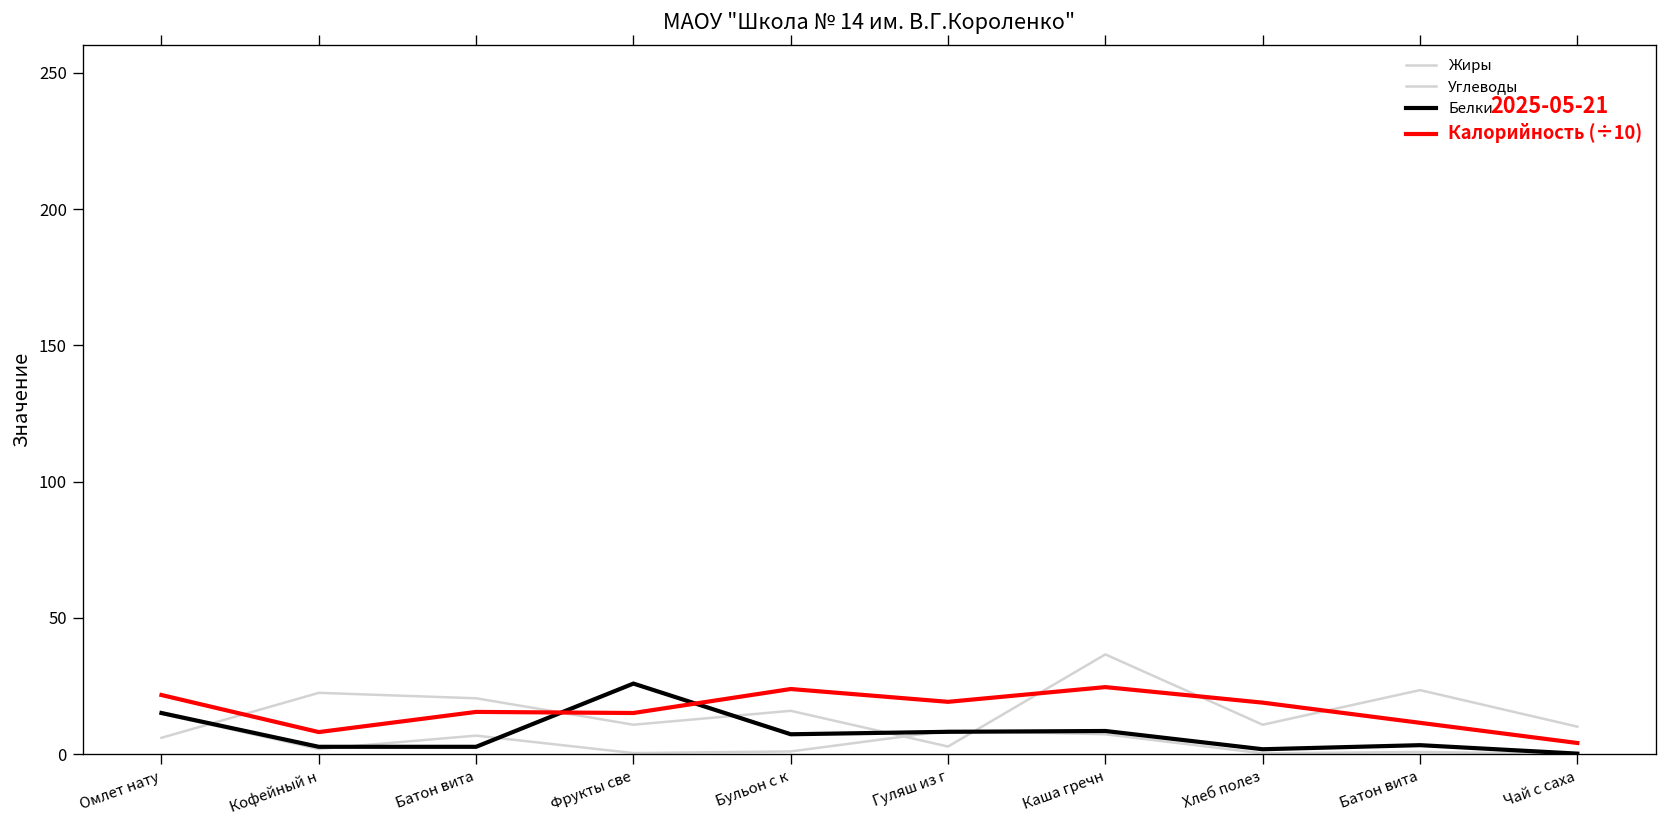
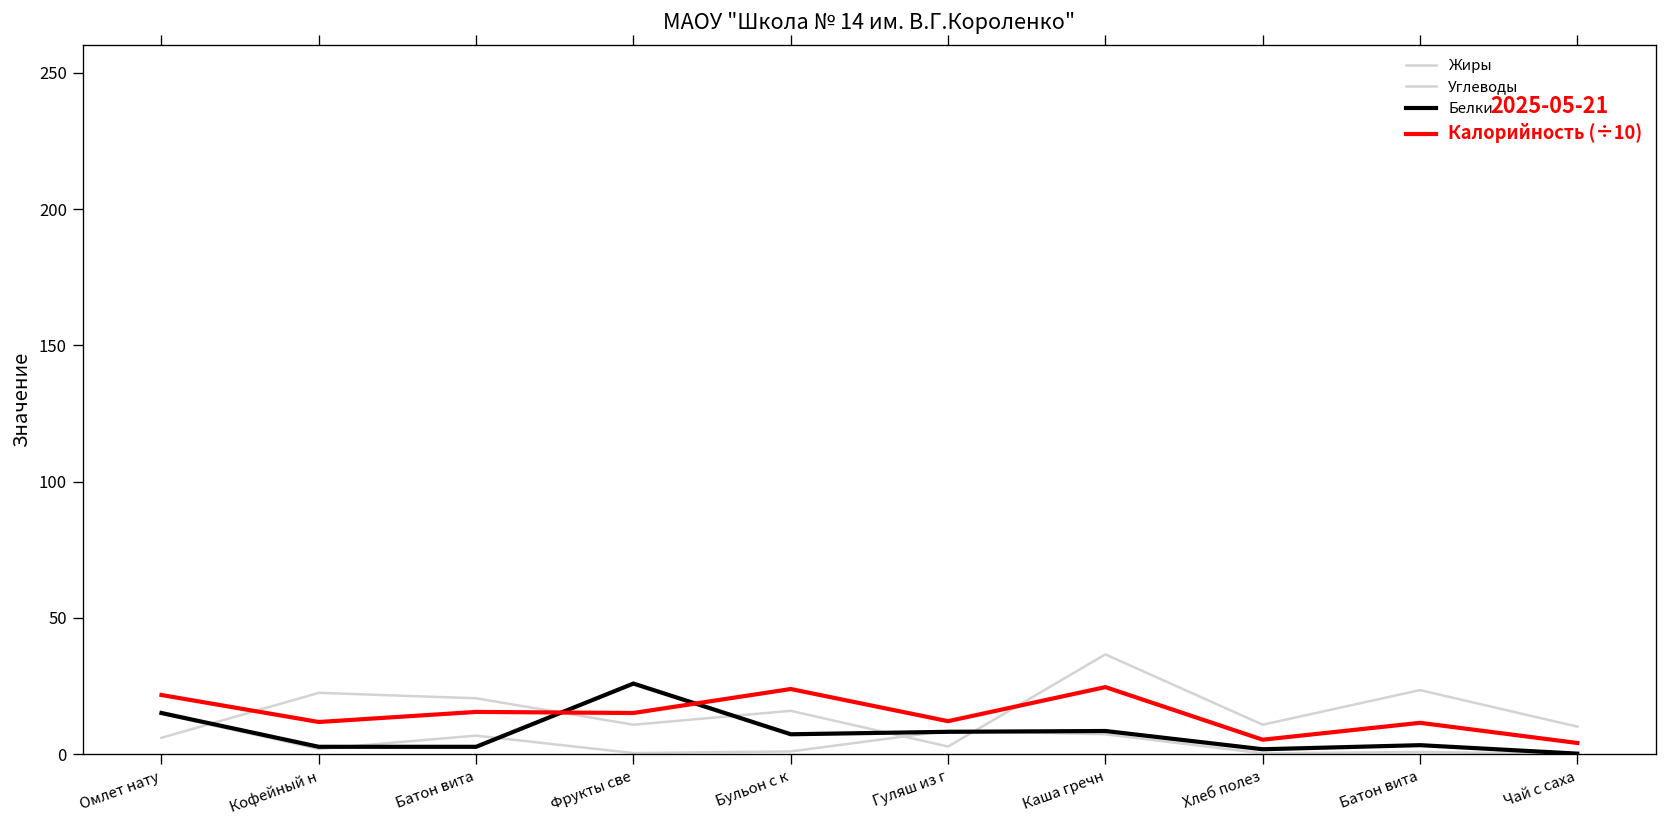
  {
    "Белки": {
      "Фрукты све": 26,
      "Бульон с к": 7,
      "Каша гречн": 9,
      "Хлеб полез": 2
    },
    "Калорийность (÷10)": {
      "Омлет нату": 22,
-     "Кофейный н": 8,
+     "Кофейный н": 12,
      "Фрукты све": 15,
      "Бульон с к": 24,
-     "Гуляш из г": 19,
+     "Гуляш из г": 12,
      "Каша гречн": 25,
-     "Хлеб полез": 19,
+     "Хлеб полез": 5,
      "Чай с саха": 4
    }
  }
